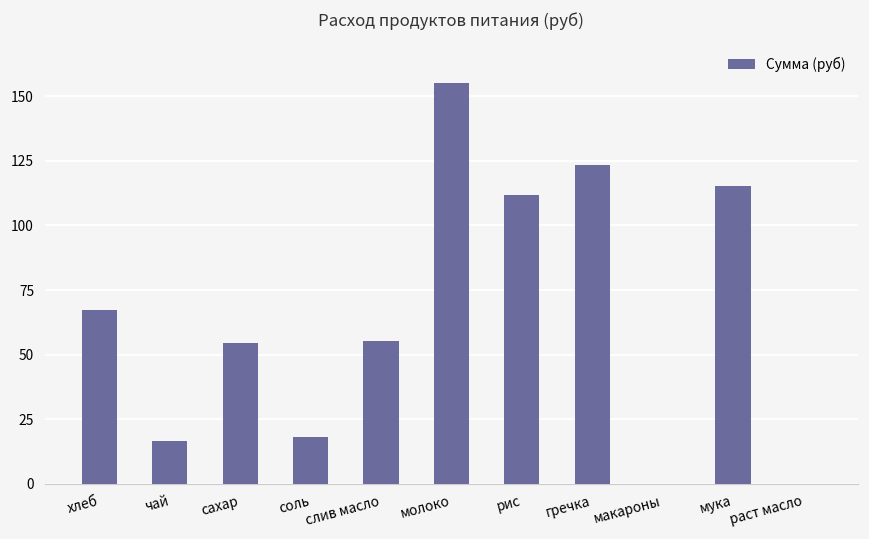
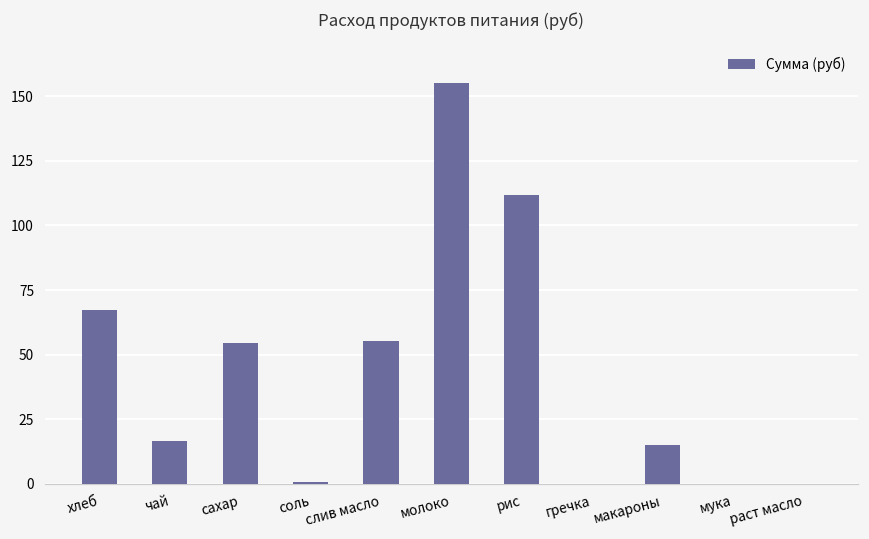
  {
    "хлеб": 67,
    "чай": 17,
    "сахар": 54,
-   "соль": 18,
+   "соль": 1,
    "слив масло": 55,
    "молоко": 155,
    "рис": 112,
-   "гречка": 123,
-   "макароны": 0,
-   "мука": 115,
+   "гречка": 0,
+   "макароны": 15,
+   "мука": 0,
    "раст масло": 0
  }
